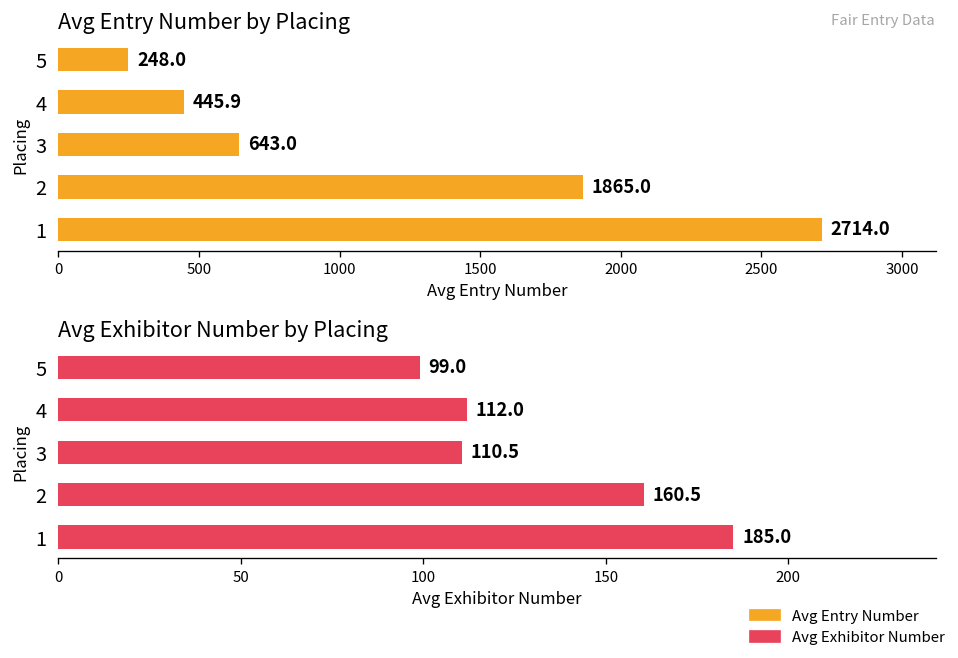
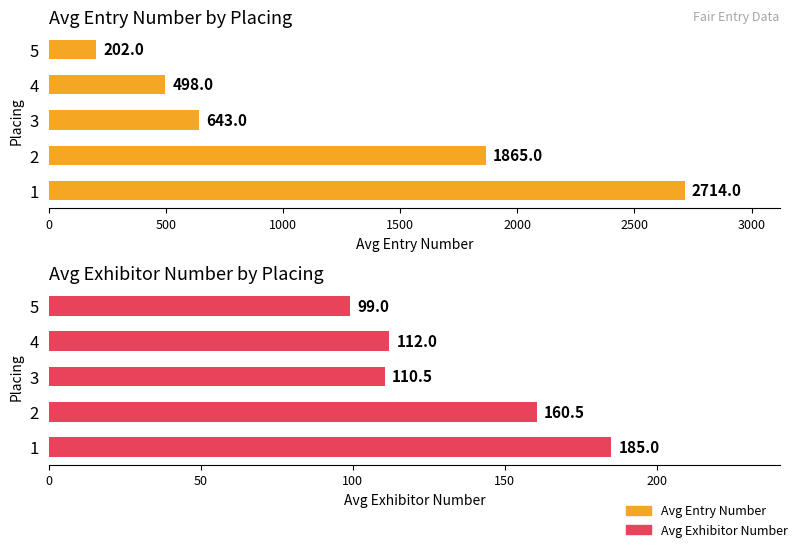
  {
    "Avg Entry Number by Placing": {
      "Avg Entry Number": {
-       "5": 248.0,
-       "4": 445.9,
+       "5": 202.0,
+       "4": 498.0,
        "3": 643.0,
        "2": 1865.0,
        "1": 2714.0
      }
    },
    "Avg Exhibitor Number by Placing": {
      "5": 99.0,
      "4": 112.0,
      "3": 110.5,
      "2": 160.5,
      "1": 185.0
    }
  }
